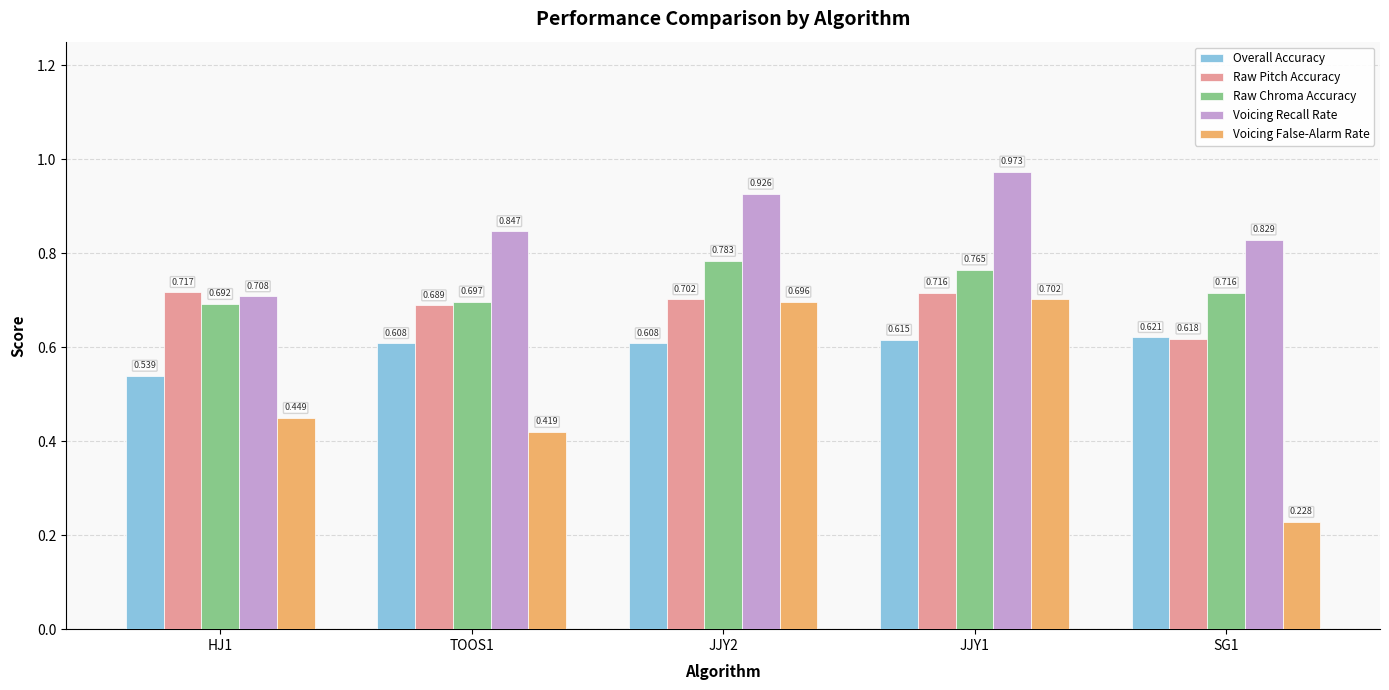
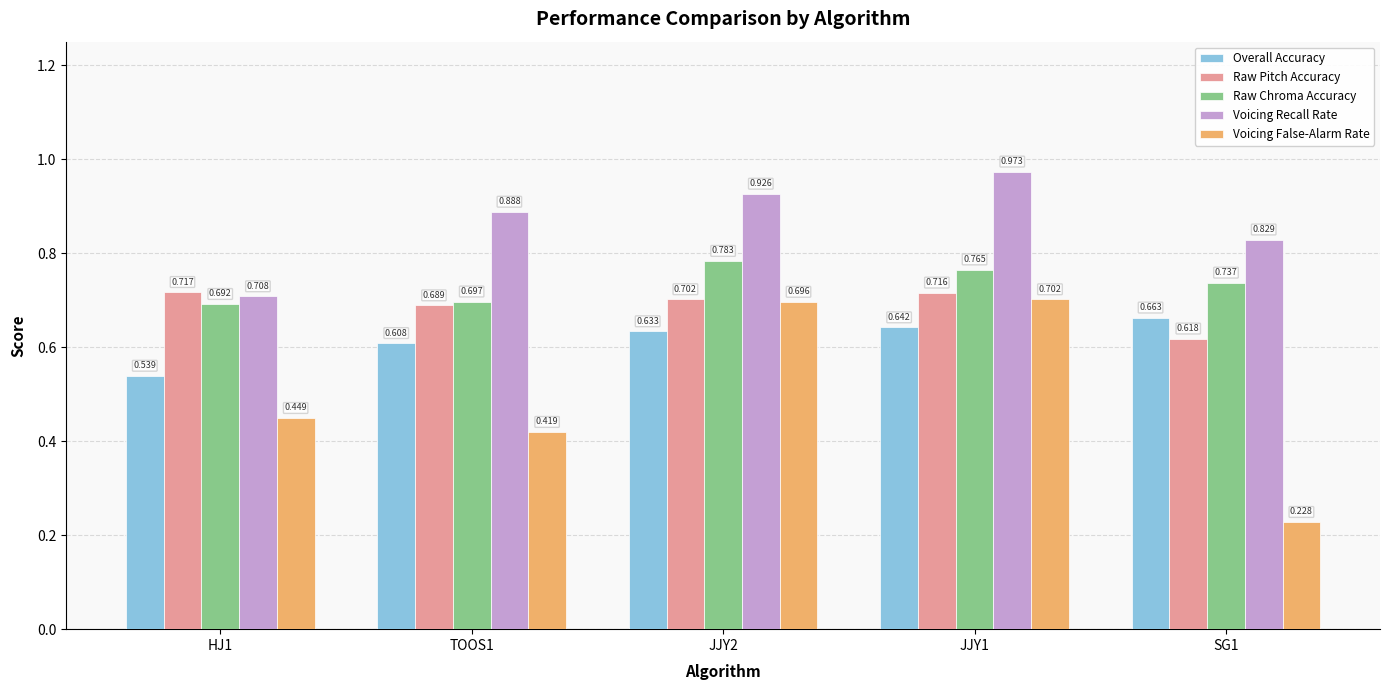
  {
    "Overall Accuracy": {
-     "JJY2": 0.608,
-     "JJY1": 0.615,
-     "SG1": 0.621
+     "JJY2": 0.633,
+     "JJY1": 0.642,
+     "SG1": 0.663
    },
    "Raw Chroma Accuracy": {
-     "SG1": 0.716
+     "SG1": 0.737
    },
    "Voicing Recall Rate": {
-     "TOOS1": 0.847
+     "TOOS1": 0.888
    }
  }
